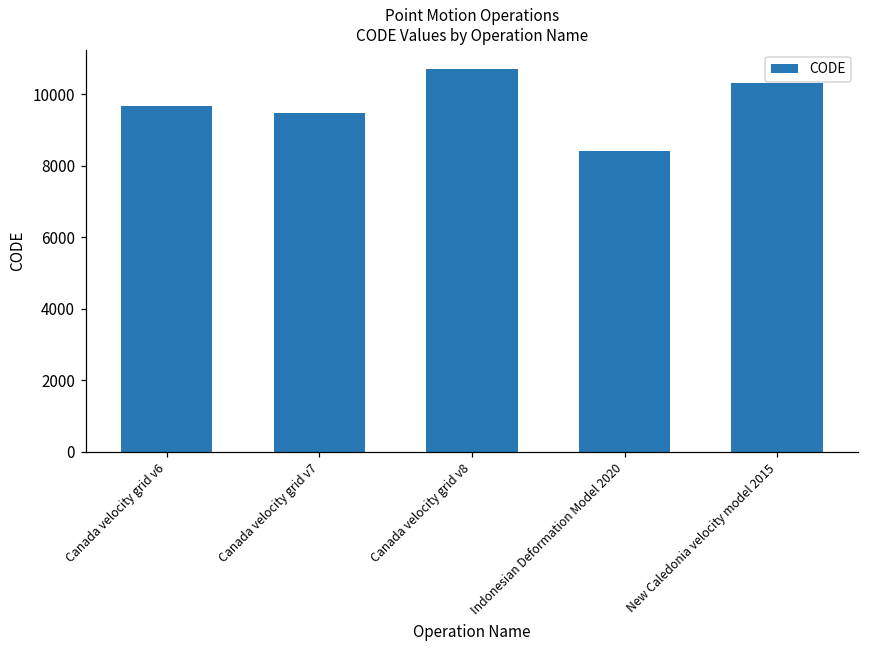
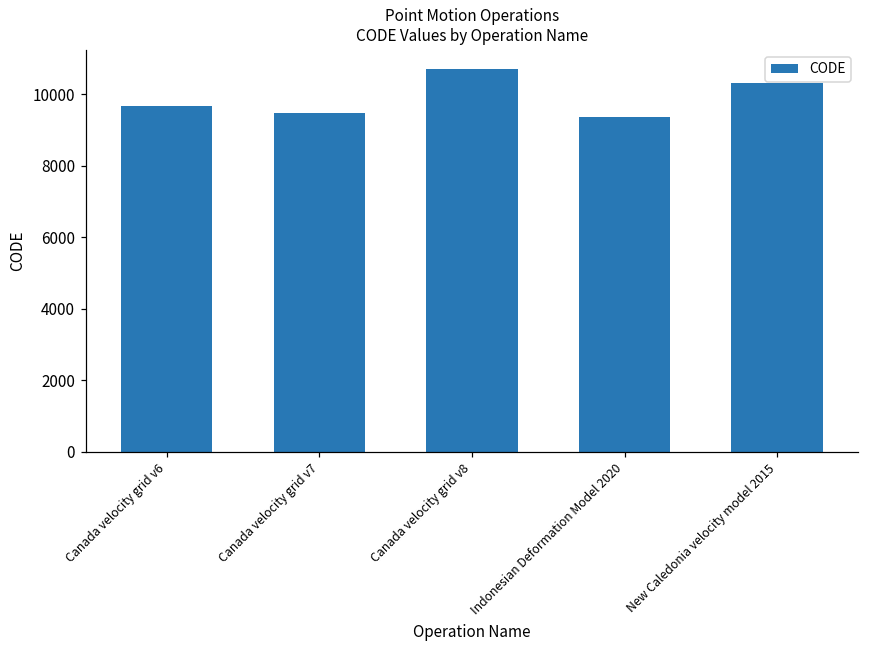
  {
    "Canada velocity grid v6": 9700,
    "Canada velocity grid v7": 9500,
    "Canada velocity grid v8": 10700,
-   "Indonesian Deformation Model 2020": 8400,
+   "Indonesian Deformation Model 2020": 9400,
    "New Caledonia velocity model 2015": 10300
  }
